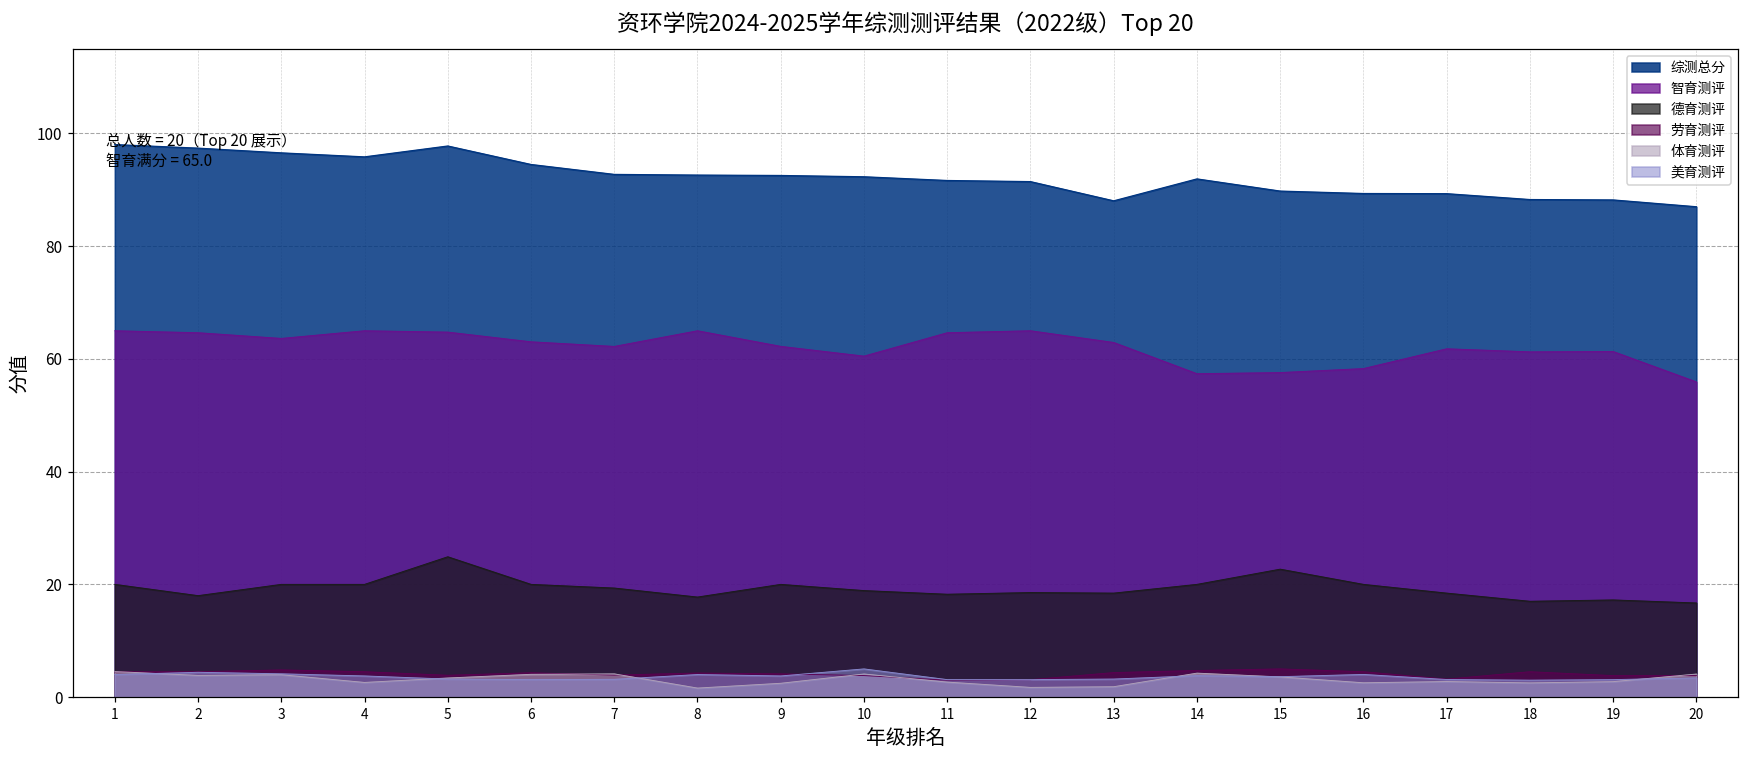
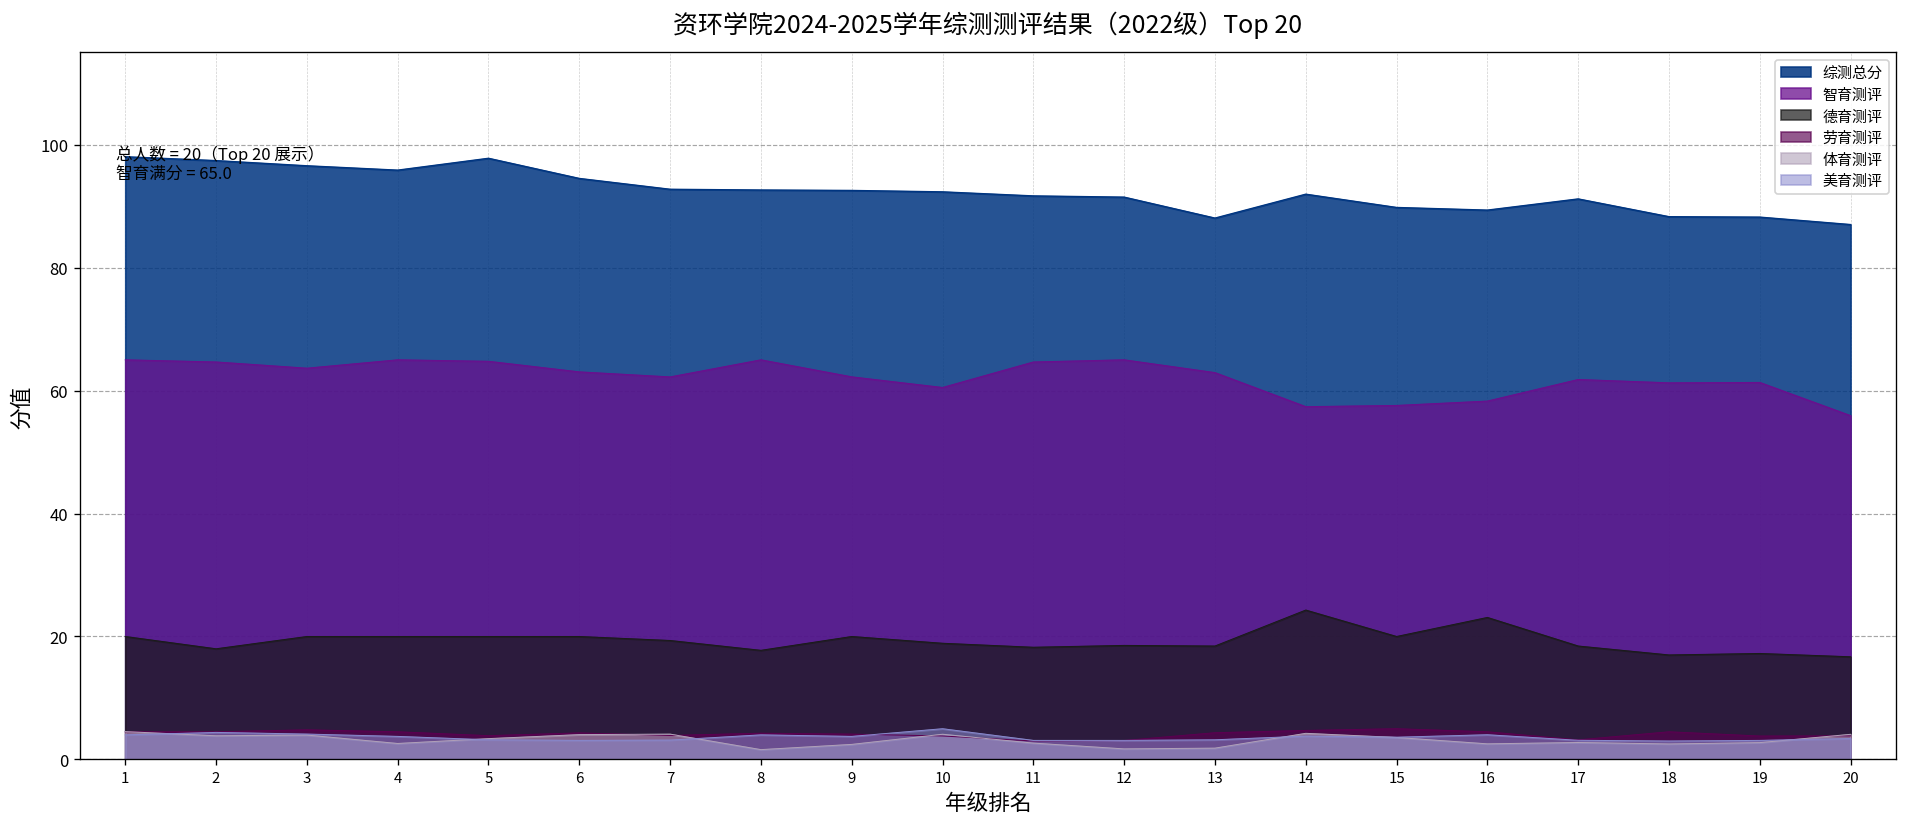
  {
    "综测总分": {
      "4": 96,
      "5": 98,
      "6": 95,
      "7": 93,
      "8": 93,
      "9": 93,
      "10": 92,
      "11": 92,
      "12": 91,
      "13": 88,
      "14": 92,
      "15": 90,
      "16": 89,
-     "17": 89,
+     "17": 91,
      "18": 88,
      "19": 88,
      "20": 87
    },
    "德育测评": {
      "1": 20,
      "2": 18,
      "3": 20,
      "4": 20,
-     "5": 25,
+     "5": 20,
      "6": 20,
      "7": 19,
      "8": 18,
      "9": 20,
      "10": 19,
      "11": 18,
      "12": 19,
      "13": 18,
-     "14": 20,
-     "15": 23,
-     "16": 20,
+     "14": 24,
+     "15": 20,
+     "16": 23,
      "17": 18,
      "18": 17,
      "19": 17,
      "20": 17
    }
  }
